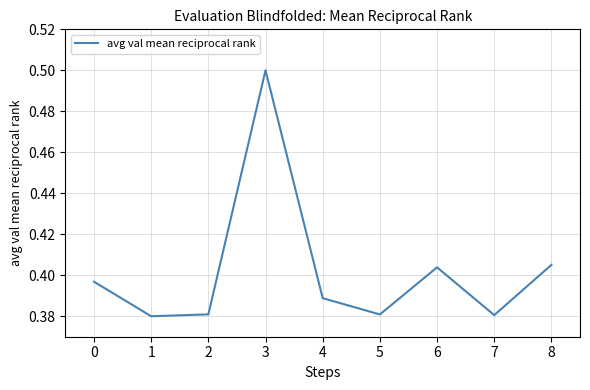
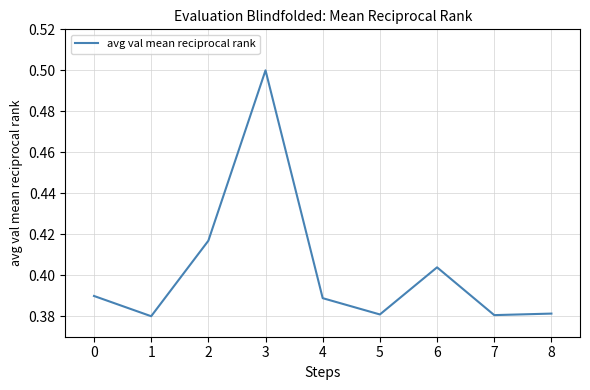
  {
-   "0": 0.397,
+   "0": 0.390,
    "1": 0.380,
-   "2": 0.381,
+   "2": 0.417,
    "3": 0.500,
    "4": 0.389,
    "5": 0.381,
    "6": 0.404,
    "7": 0.381,
-   "8": 0.405
+   "8": 0.381
  }
